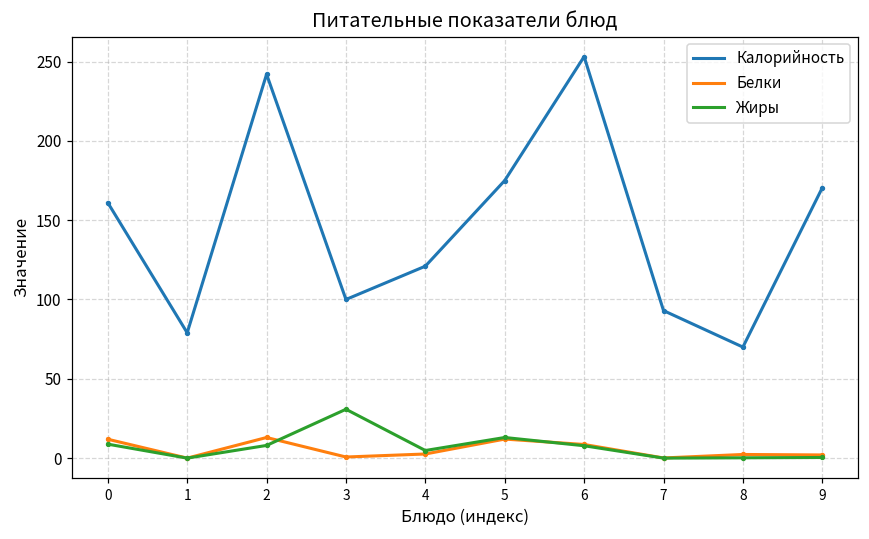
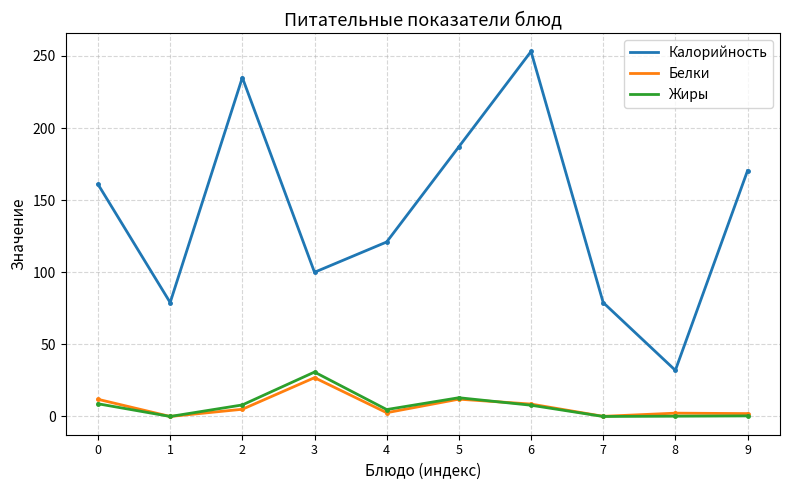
  {
    "Калорийность": {
      "0": 161,
      "1": 79,
-     "2": 242,
+     "2": 235,
      "3": 100,
      "4": 121,
-     "5": 175,
+     "5": 187,
      "6": 253,
-     "7": 93,
-     "8": 70,
+     "7": 79,
+     "8": 32,
      "9": 170
    },
    "Белки": {
      "0": 12,
-     "2": 13,
-     "3": 1,
+     "2": 5,
+     "3": 27,
      "4": 3,
      "8": 2
    },
    "Жиры": {
      "0": 9,
      "2": 8,
      "3": 31,
      "4": 5,
      "8": 0
    }
  }
